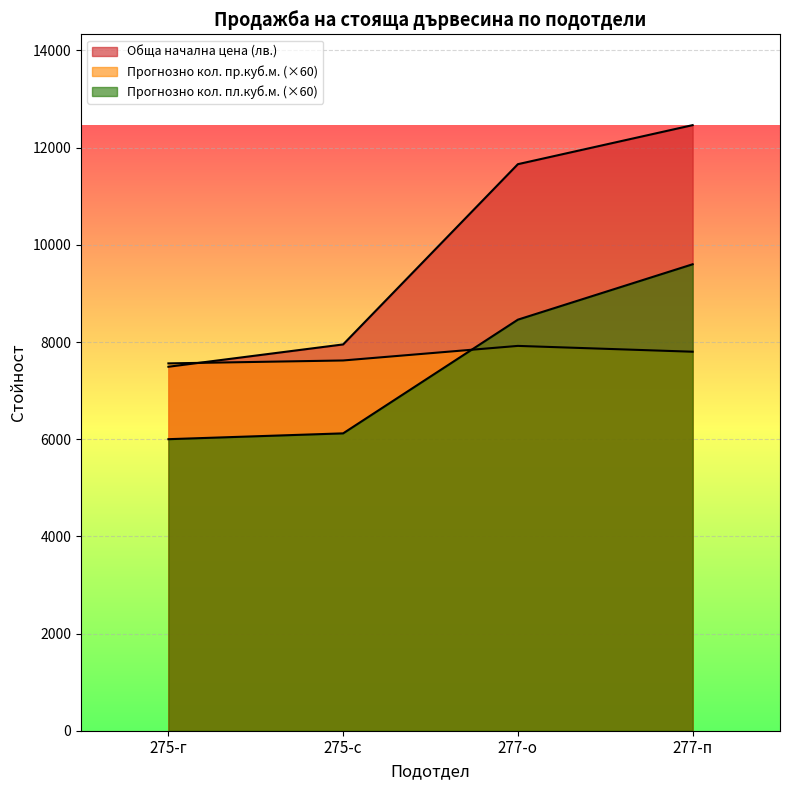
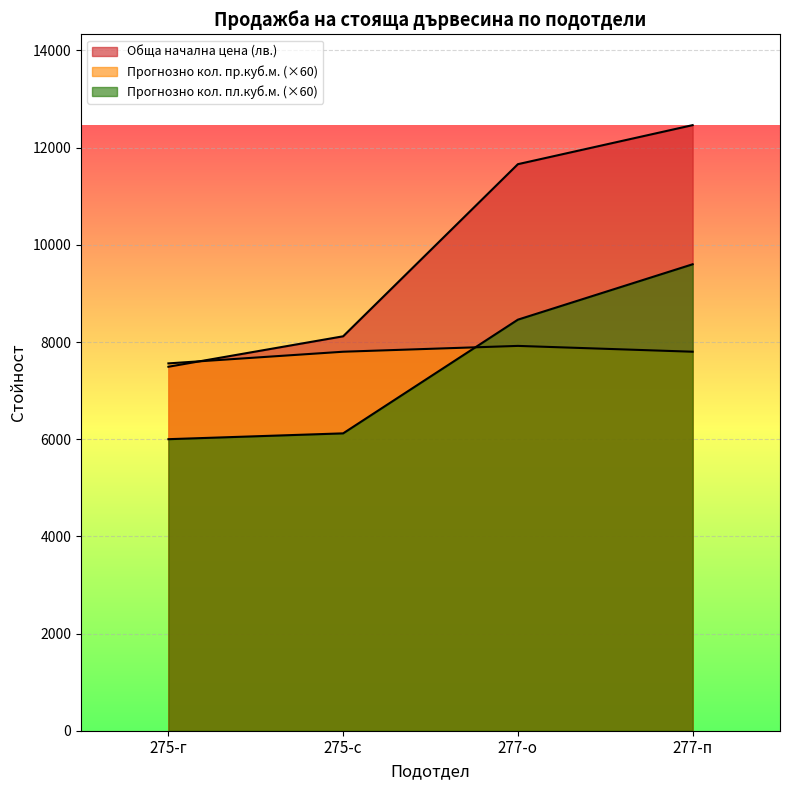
  {
    "Обща начална цена (лв.)": {
      "275-г": 7500,
-     "275-с": 8000,
+     "275-с": 8100,
      "277-о": 11700,
      "277-п": 12500
    },
    "Прогнозно кол. пр.куб.м. (×60)": {
      "275-г": 7600,
-     "275-с": 7600,
+     "275-с": 7800,
      "277-о": 7900,
      "277-п": 7800
    },
    "Прогнозно кол. пл.куб.м. (×60)": {
      "275-г": 6000,
      "275-с": 6100,
      "277-о": 8500,
      "277-п": 9600
    }
  }
